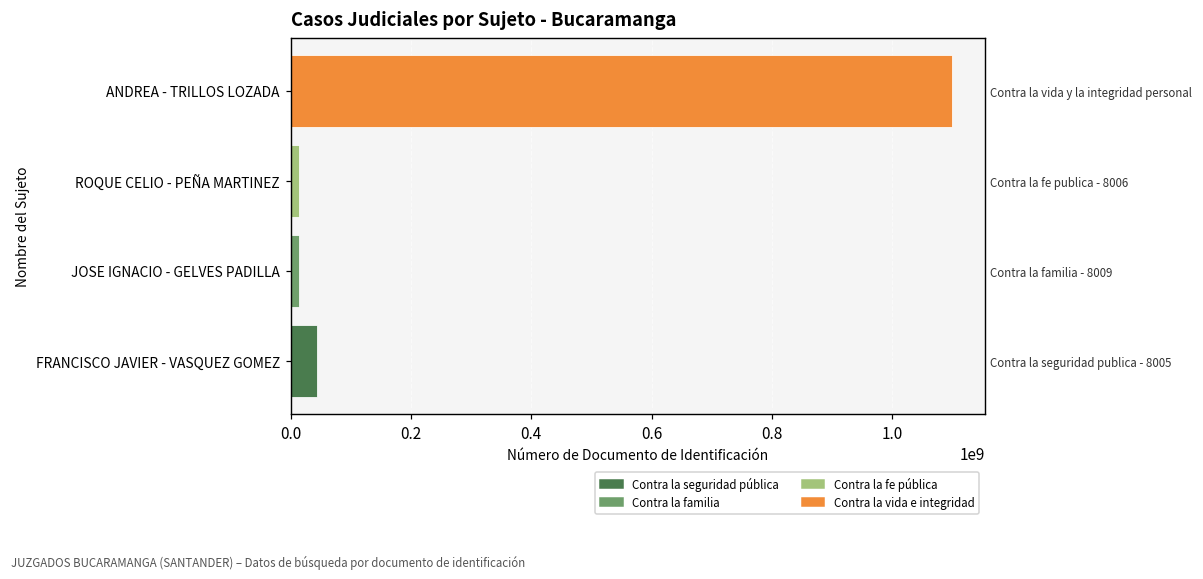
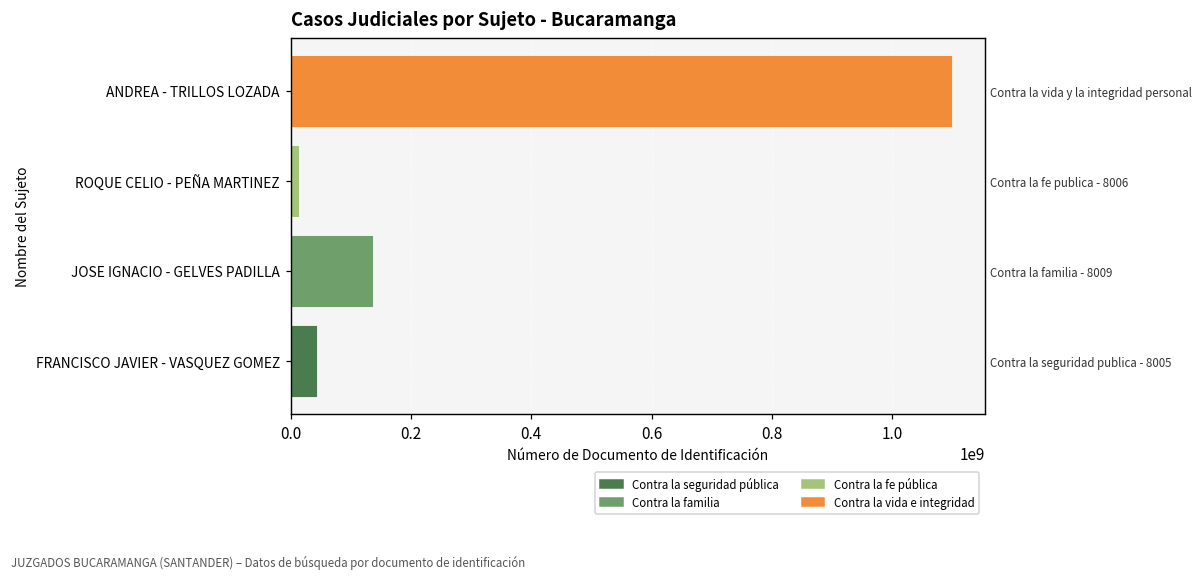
  {
    "ANDREA - TRILLOS LOZADA": 1100000000,
    "ROQUE CELIO - PEÑA MARTINEZ": 10000000,
-   "JOSE IGNACIO - GELVES PADILLA": 10000000,
+   "JOSE IGNACIO - GELVES PADILLA": 140000000,
    "FRANCISCO JAVIER - VASQUEZ GOMEZ": 40000000
  }
